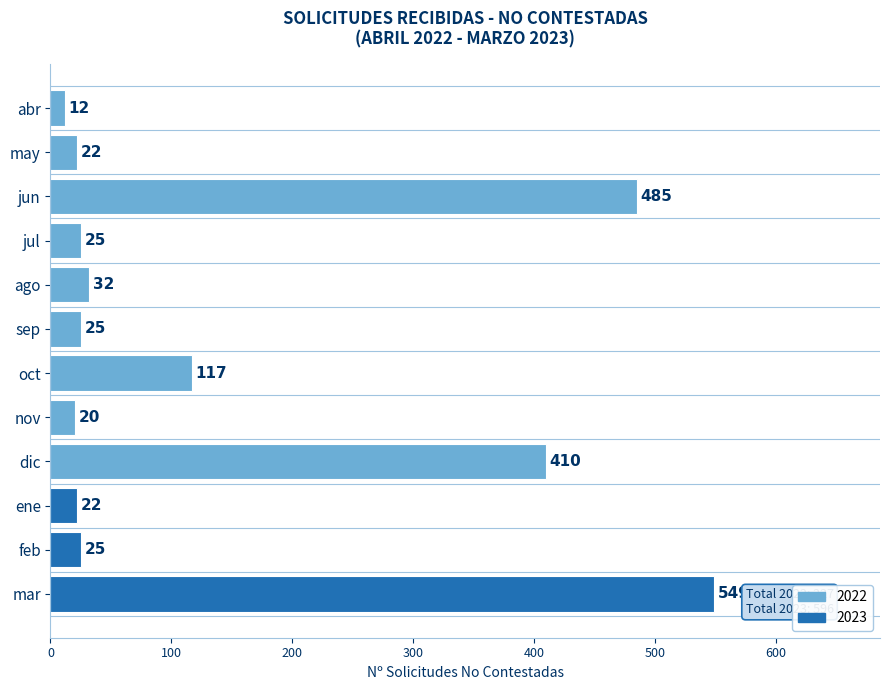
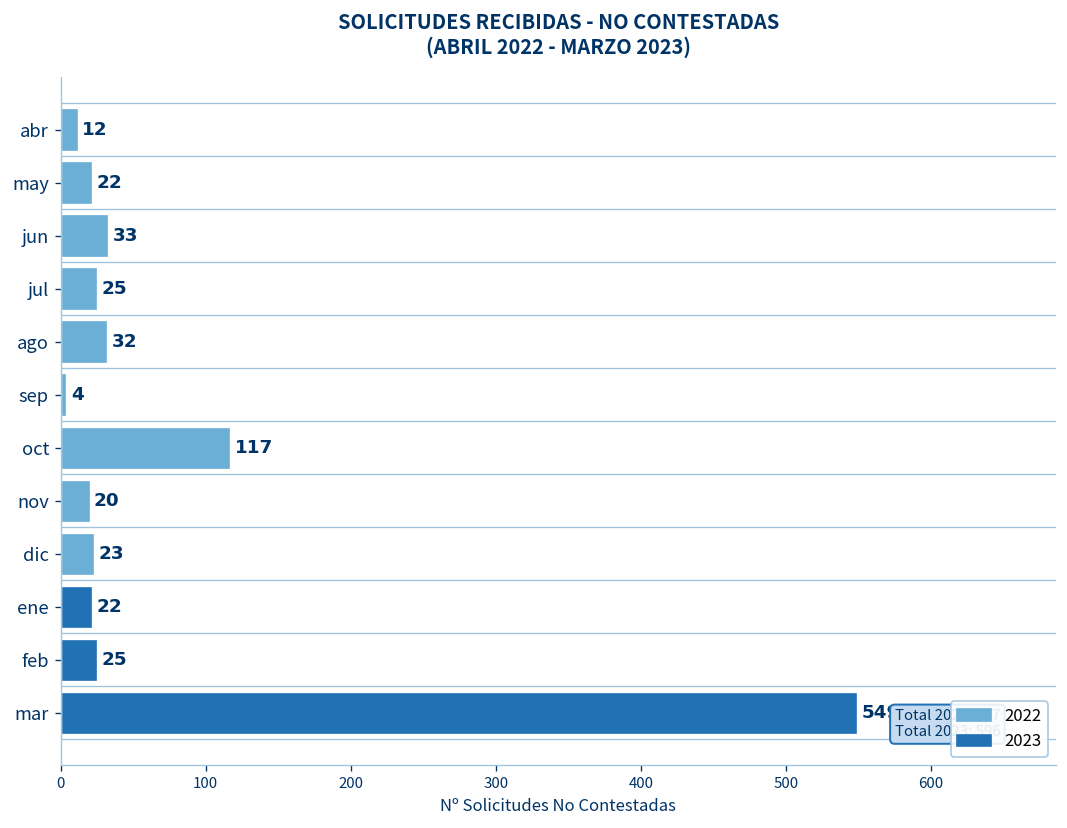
  {
    "abr": 12,
    "may": 22,
-   "jun": 485,
+   "jun": 33,
    "jul": 25,
    "ago": 32,
-   "sep": 25,
+   "sep": 4,
    "oct": 117,
    "nov": 20,
-   "dic": 410,
+   "dic": 23,
    "ene": 22,
    "feb": 25
  }
